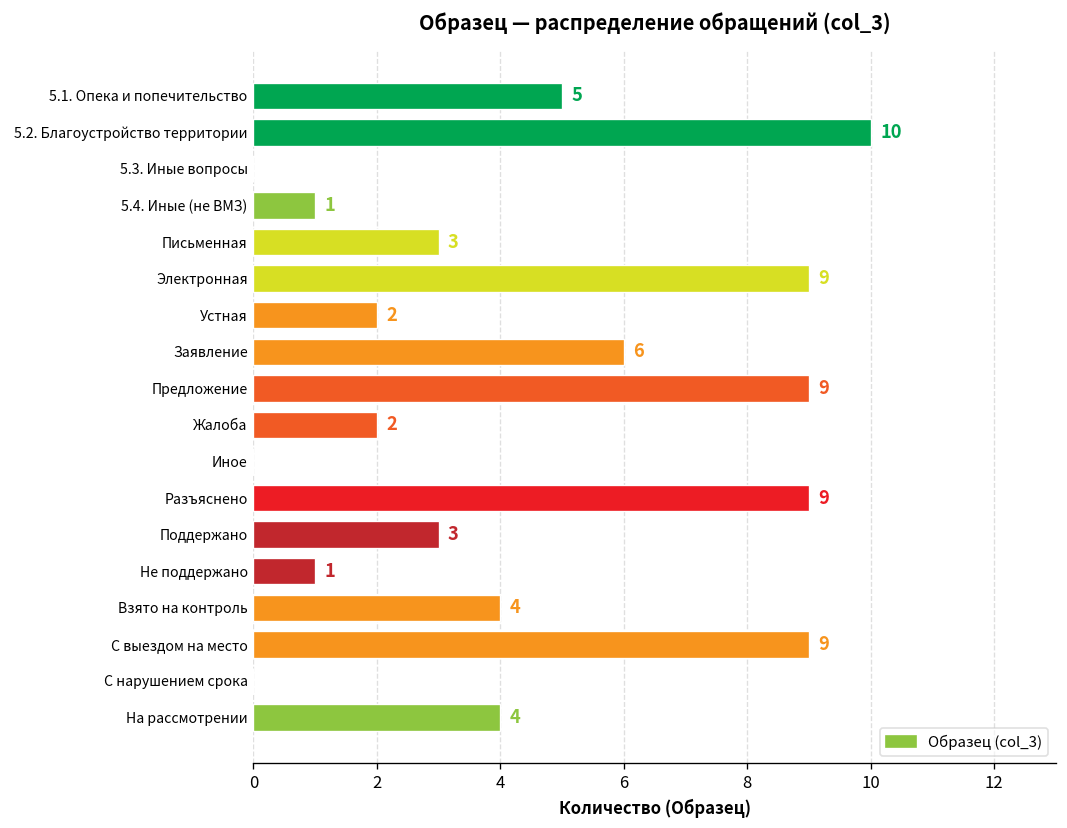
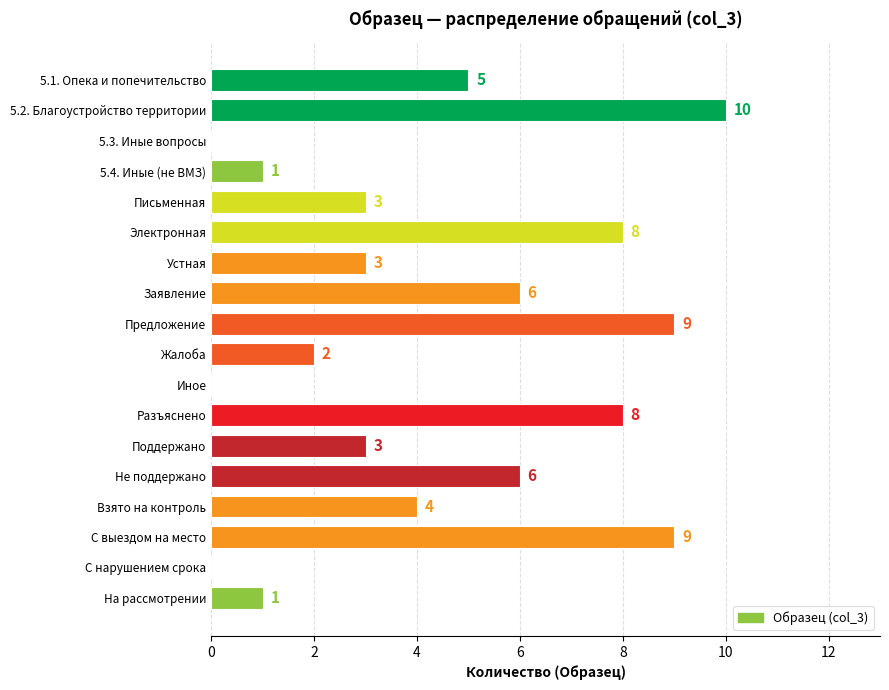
  {
    "5.1. Опека и попечительство": 5,
    "5.2. Благоустройство территории": 10,
    "5.4. Иные (не ВМЗ)": 1,
    "Письменная": 3,
-   "Электронная": 9,
-   "Устная": 2,
+   "Электронная": 8,
+   "Устная": 3,
    "Заявление": 6,
    "Предложение": 9,
    "Жалоба": 2,
-   "Разъяснено": 9,
+   "Разъяснено": 8,
    "Поддержано": 3,
-   "Не поддержано": 1,
+   "Не поддержано": 6,
    "Взято на контроль": 4,
    "С выездом на место": 9,
-   "На рассмотрении": 4
+   "На рассмотрении": 1
  }
